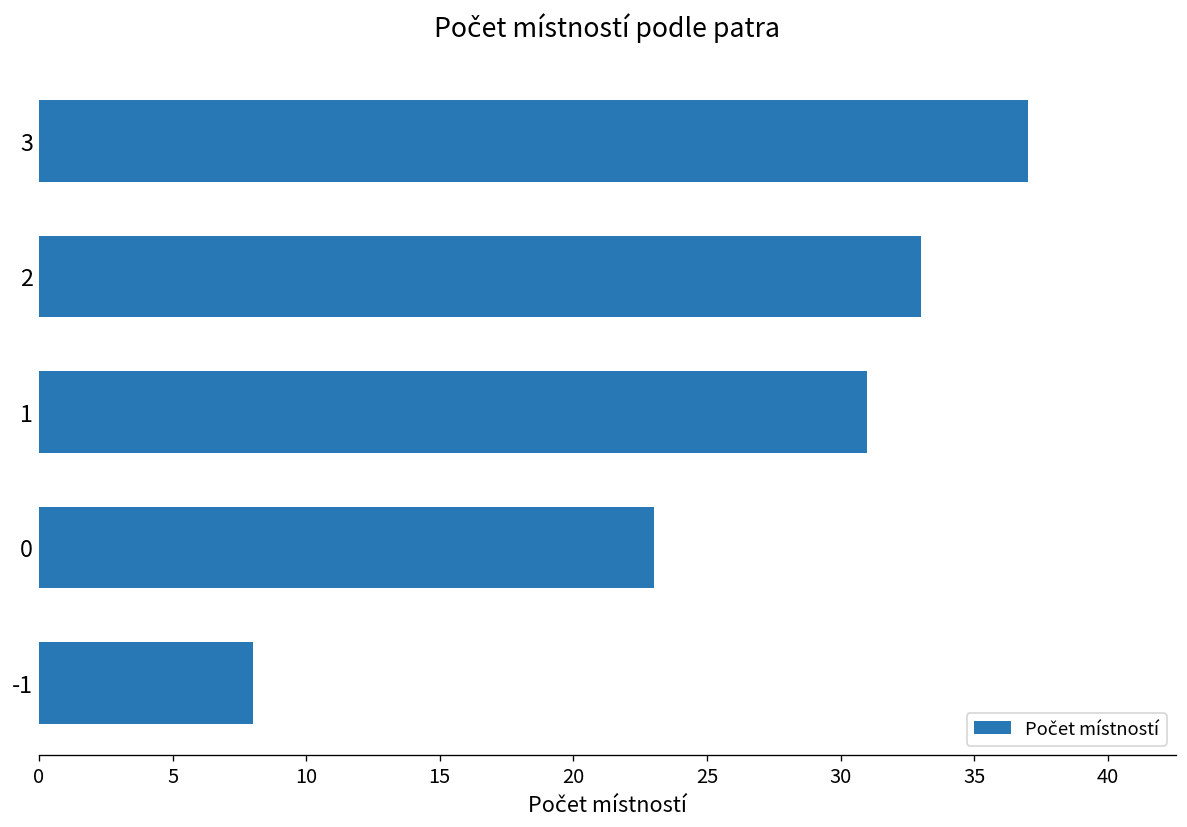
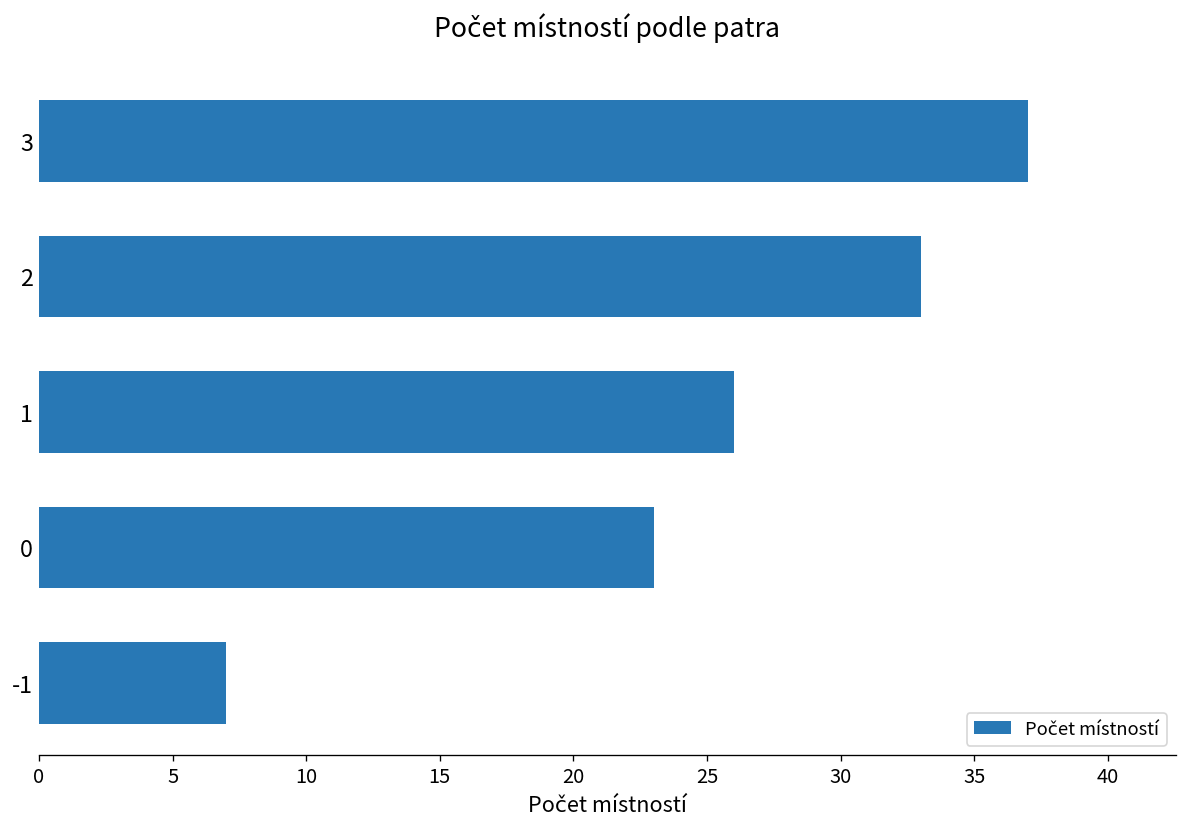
  {
    "3": 37,
    "2": 33,
-   "1": 31,
+   "1": 26,
    "0": 23,
-   "-1": 8
+   "-1": 7
  }
